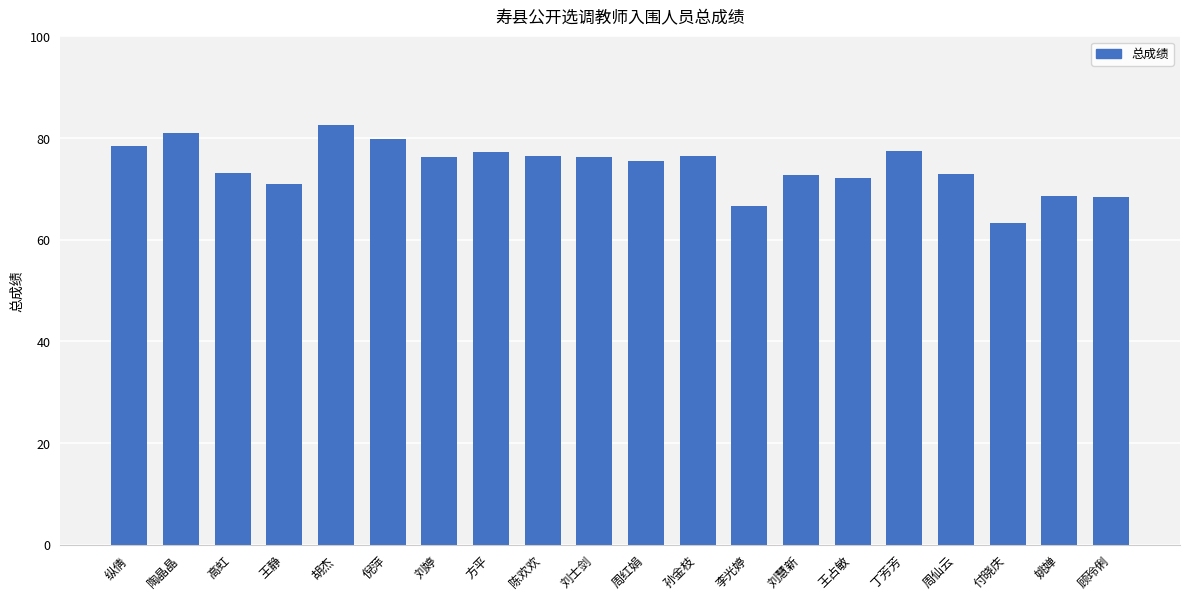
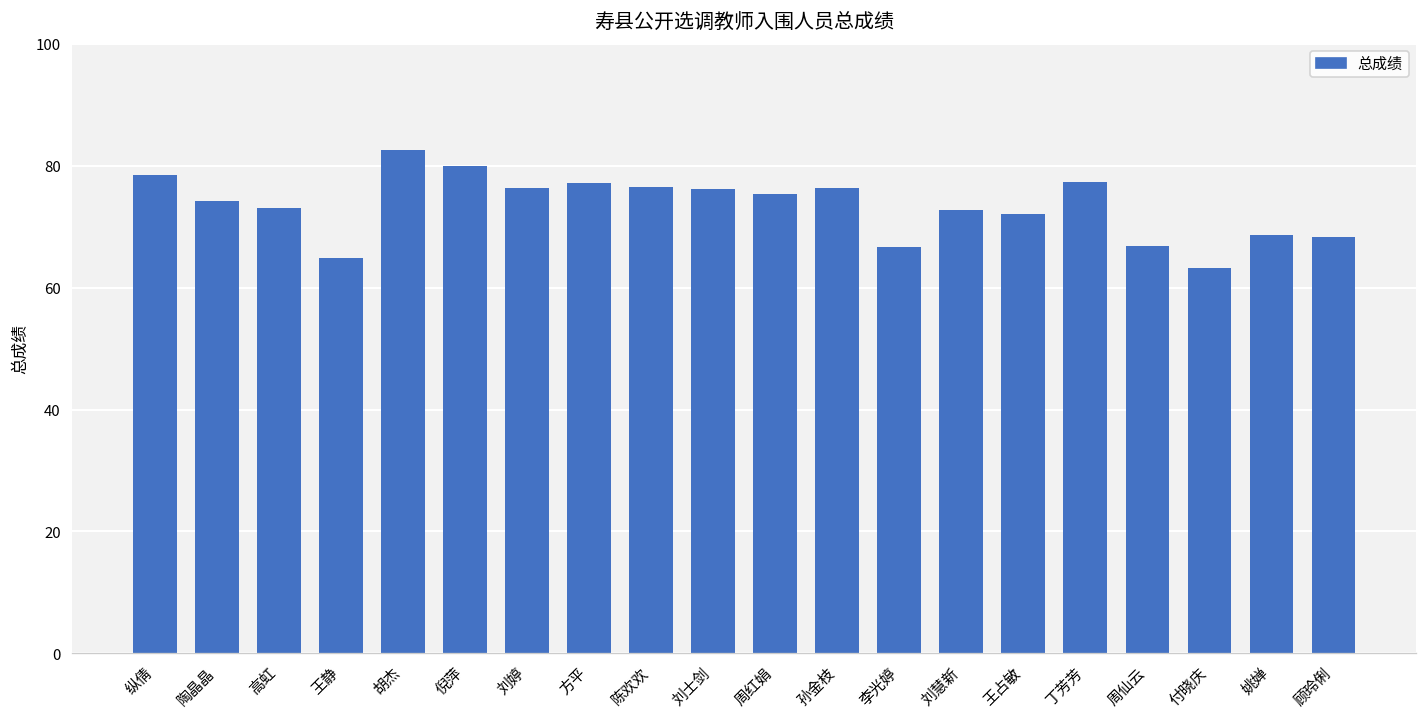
  {
    "纵倩": 78,
-   "陶晶晶": 81,
+   "陶晶晶": 74,
    "高虹": 73,
-   "王静": 71,
+   "王静": 65,
    "胡杰": 83,
    "倪萍": 80,
    "刘婷": 76,
    "方平": 77,
    "陈欢欢": 76,
    "刘士剑": 76,
    "周红娟": 75,
    "孙金枝": 76,
    "李光婷": 67,
    "刘慧新": 73,
    "王占敏": 72,
    "丁芳芳": 77,
-   "周仙云": 73,
+   "周仙云": 67,
    "付晓庆": 63,
    "姚婵": 69,
    "顾玲俐": 68
  }
